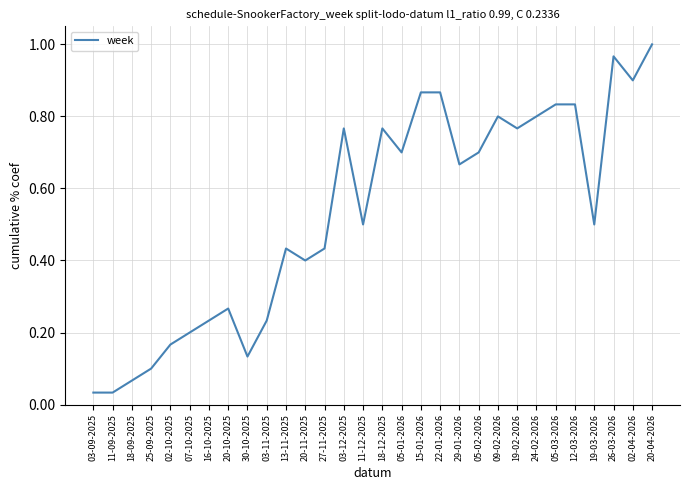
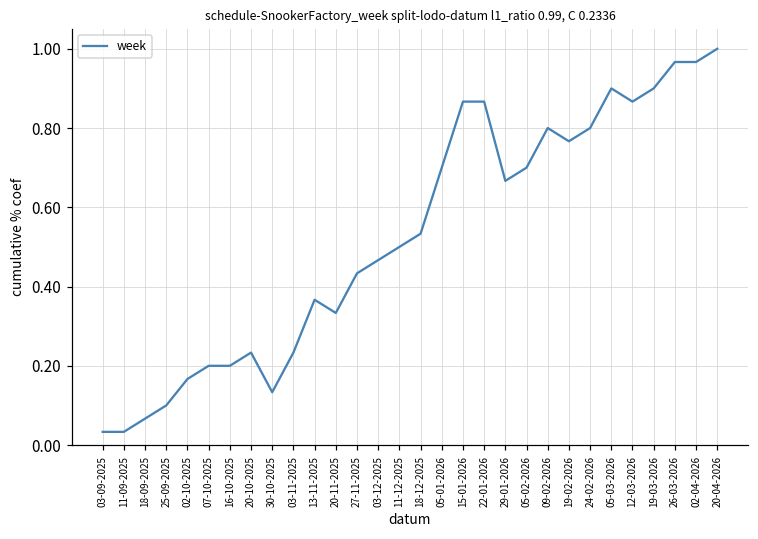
  {
    "03-09-2025": 0.03,
    "11-09-2025": 0.03,
    "18-09-2025": 0.07,
    "25-09-2025": 0.10,
    "02-10-2025": 0.17,
    "07-10-2025": 0.20,
-   "16-10-2025": 0.23,
-   "20-10-2025": 0.27,
+   "16-10-2025": 0.20,
+   "20-10-2025": 0.23,
    "30-10-2025": 0.13,
    "03-11-2025": 0.23,
-   "13-11-2025": 0.43,
-   "20-11-2025": 0.40,
+   "13-11-2025": 0.37,
+   "20-11-2025": 0.33,
    "27-11-2025": 0.43,
-   "03-12-2025": 0.77,
+   "03-12-2025": 0.47,
    "11-12-2025": 0.50,
-   "18-12-2025": 0.77,
+   "18-12-2025": 0.53,
    "05-01-2026": 0.70,
    "15-01-2026": 0.87,
    "22-01-2026": 0.87,
    "29-01-2026": 0.67,
    "05-02-2026": 0.70,
    "09-02-2026": 0.80,
    "19-02-2026": 0.77,
    "24-02-2026": 0.80,
-   "05-03-2026": 0.83,
-   "12-03-2026": 0.83,
-   "19-03-2026": 0.50,
+   "05-03-2026": 0.90,
+   "12-03-2026": 0.87,
+   "19-03-2026": 0.90,
    "26-03-2026": 0.97,
-   "02-04-2026": 0.90,
+   "02-04-2026": 0.97,
    "20-04-2026": 1.00
  }
